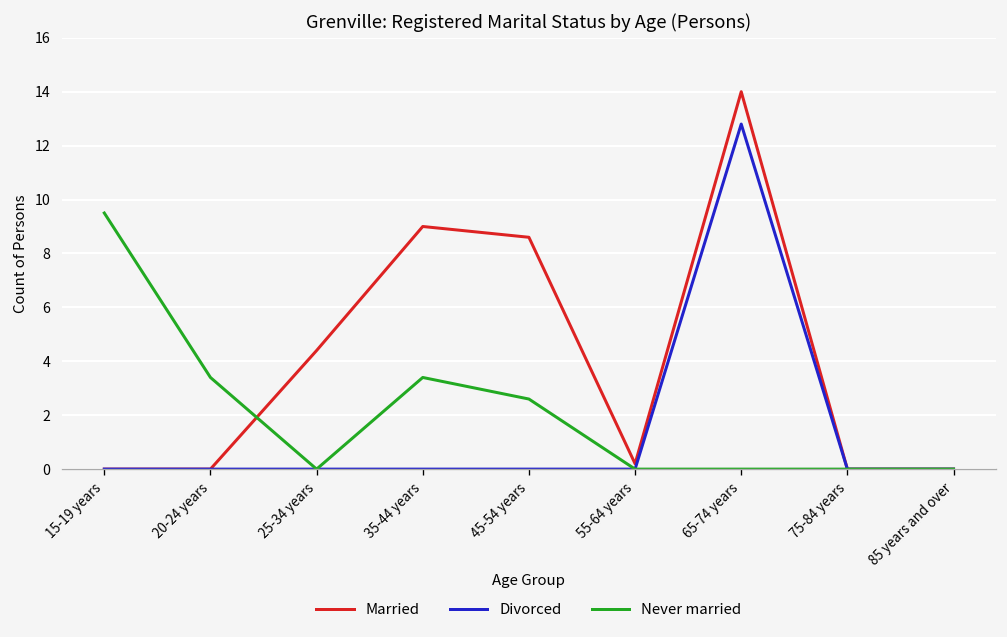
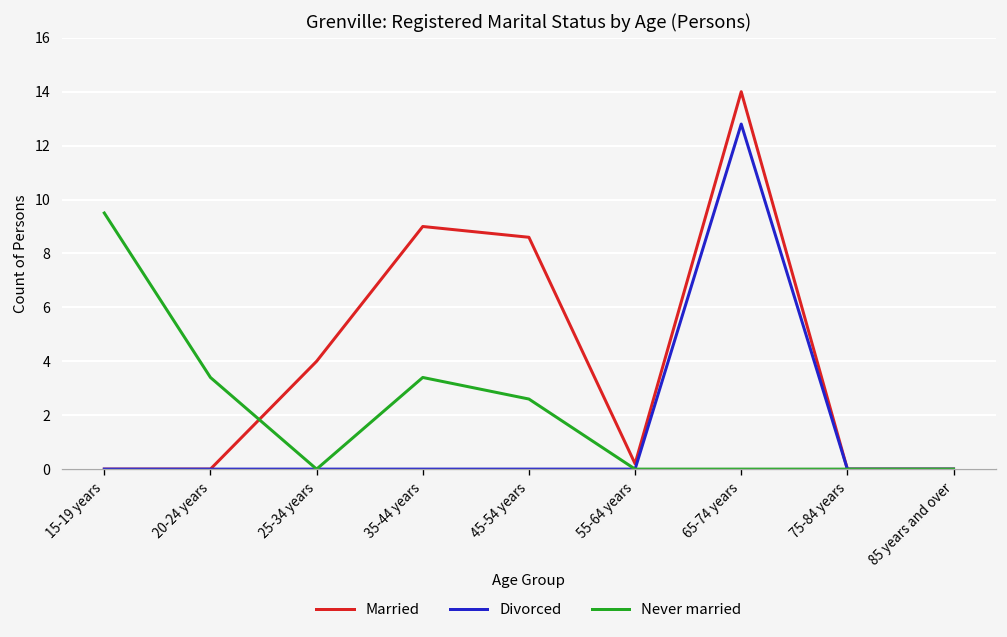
  {
    "Married": {
-     "25-34 years": 4.4,
+     "25-34 years": 4.0,
      "35-44 years": 9.0,
      "45-54 years": 8.6,
      "55-64 years": 0.2,
      "65-74 years": 14.0
    },
    "Divorced": {
      "35-44 years": 0.0,
      "45-54 years": 0.0,
      "65-74 years": 12.8
    },
    "Never married": {
      "15-19 years": 9.5,
      "20-24 years": 3.4,
      "35-44 years": 3.4,
      "45-54 years": 2.6,
      "65-74 years": 0.0
    }
  }
